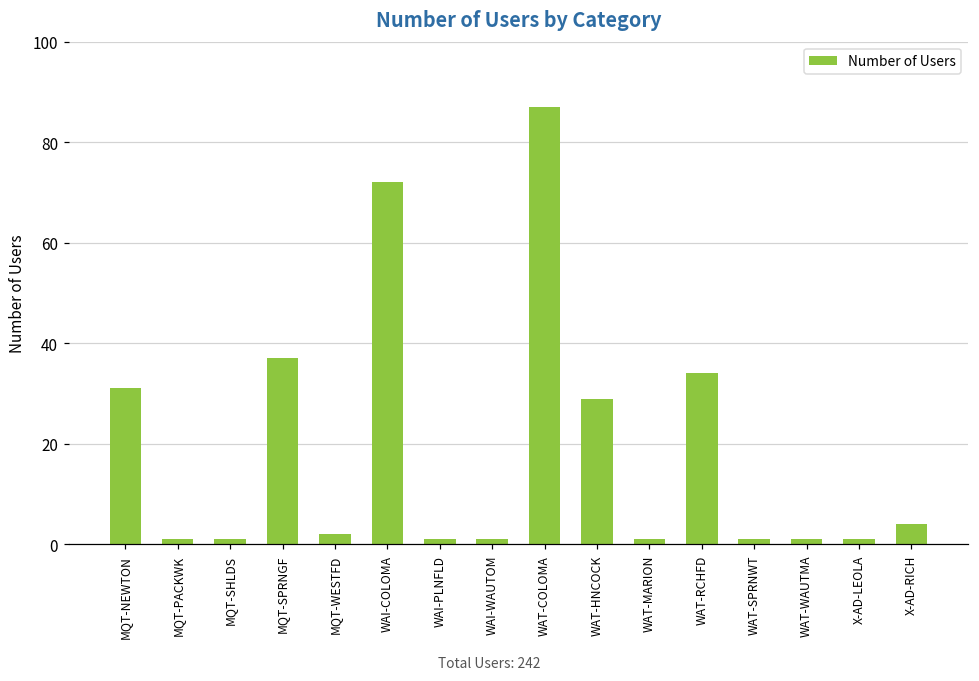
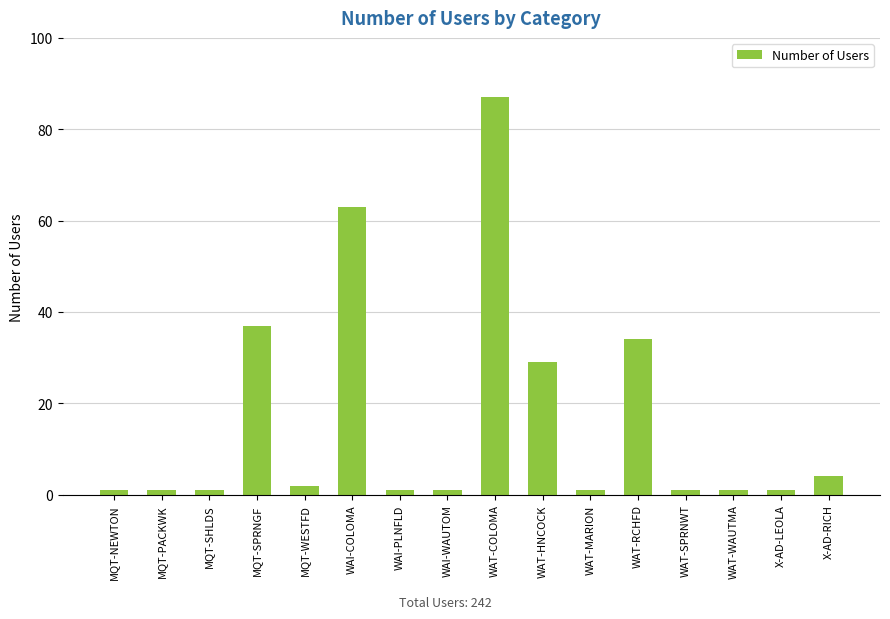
  {
-   "MQT-NEWTON": 31,
+   "MQT-NEWTON": 1,
    "MQT-PACKWK": 1,
    "MQT-SHLDS": 1,
    "MQT-SPRNGF": 37,
    "MQT-WESTFD": 2,
-   "WAI-COLOMA": 72,
+   "WAI-COLOMA": 63,
    "WAI-PLNFLD": 1,
    "WAI-WAUTOM": 1,
    "WAT-COLOMA": 87,
    "WAT-HNCOCK": 29,
    "WAT-MARION": 1,
    "WAT-RCHFD": 34,
    "WAT-SPRNWT": 1,
    "WAT-WAUTMA": 1,
    "X-AD-LEOLA": 1,
    "X-AD-RICH": 4
  }
